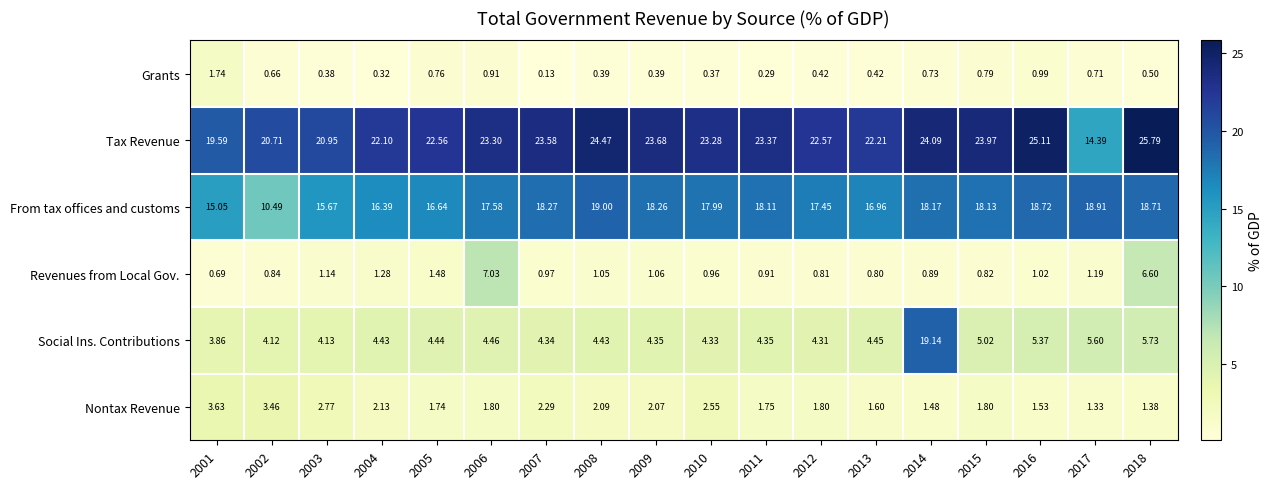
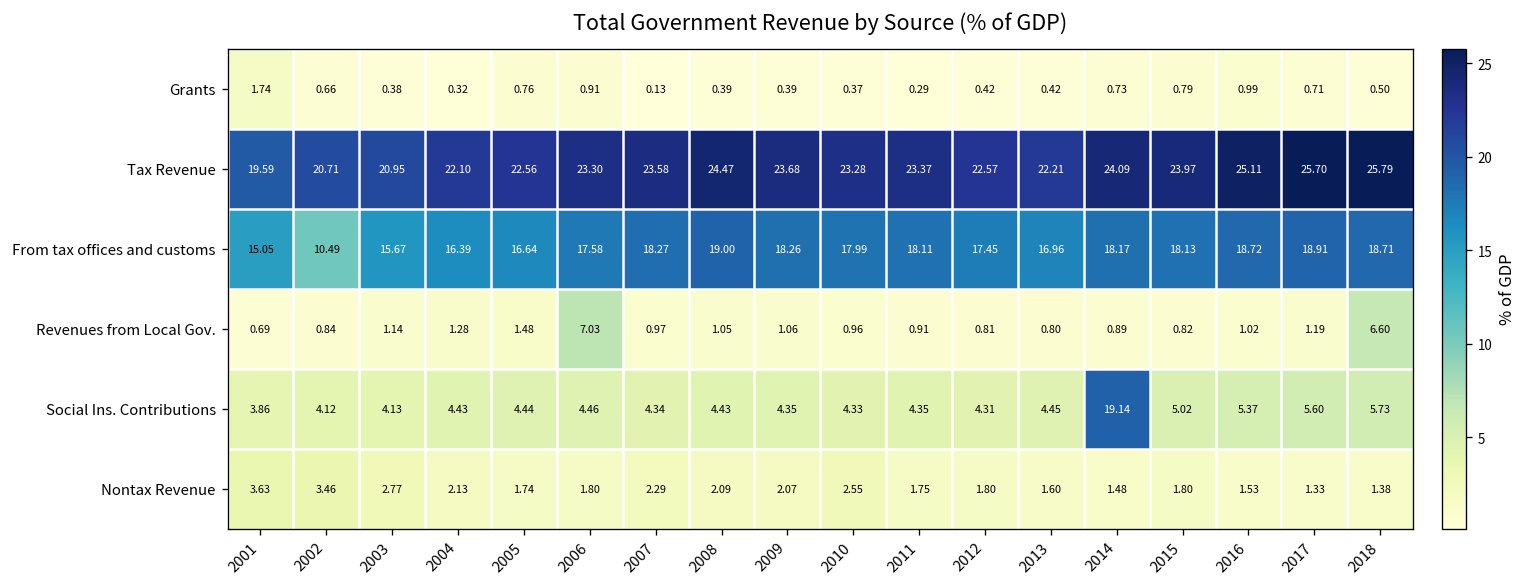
  {
    "Grants": {
      "2001": 1.74,
      "2002": 0.66,
      "2003": 0.38,
      "2004": 0.32,
      "2005": 0.76,
      "2006": 0.91,
      "2007": 0.13,
      "2008": 0.39,
      "2009": 0.39,
      "2010": 0.37,
      "2011": 0.29,
      "2012": 0.42,
      "2013": 0.42,
      "2014": 0.73,
      "2015": 0.79,
      "2016": 0.99,
      "2017": 0.71,
      "2018": 0.50
    },
    "Tax Revenue": {
      "2001": 19.59,
      "2002": 20.71,
      "2003": 20.95,
      "2004": 22.10,
      "2005": 22.56,
      "2006": 23.30,
      "2007": 23.58,
      "2008": 24.47,
      "2009": 23.68,
      "2010": 23.28,
      "2011": 23.37,
      "2012": 22.57,
      "2013": 22.21,
      "2014": 24.09,
      "2015": 23.97,
      "2016": 25.11,
-     "2017": 14.39,
+     "2017": 25.70,
      "2018": 25.79
    },
    "From tax offices and customs": {
      "2001": 15.05,
      "2002": 10.49,
      "2003": 15.67,
      "2004": 16.39,
      "2005": 16.64,
      "2006": 17.58,
      "2007": 18.27,
      "2008": 19.00,
      "2009": 18.26,
      "2010": 17.99,
      "2011": 18.11,
      "2012": 17.45,
      "2013": 16.96,
      "2014": 18.17,
      "2015": 18.13,
      "2016": 18.72,
      "2017": 18.91,
      "2018": 18.71
    },
    "Revenues from Local Gov.": {
      "2001": 0.69,
      "2002": 0.84,
      "2003": 1.14,
      "2004": 1.28,
      "2005": 1.48,
      "2006": 7.03,
      "2007": 0.97,
      "2008": 1.05,
      "2009": 1.06,
      "2010": 0.96,
      "2011": 0.91,
      "2012": 0.81,
      "2013": 0.80,
      "2014": 0.89,
      "2015": 0.82,
      "2016": 1.02,
      "2017": 1.19,
      "2018": 6.60
    },
    "Social Ins. Contributions": {
      "2001": 3.86,
      "2002": 4.12,
      "2003": 4.13,
      "2004": 4.43,
      "2005": 4.44,
      "2006": 4.46,
      "2007": 4.34,
      "2008": 4.43,
      "2009": 4.35,
      "2010": 4.33,
      "2011": 4.35,
      "2012": 4.31,
      "2013": 4.45,
      "2014": 19.14,
      "2015": 5.02,
      "2016": 5.37,
      "2017": 5.60,
      "2018": 5.73
    },
    "Nontax Revenue": {
      "2001": 3.63,
      "2002": 3.46,
      "2003": 2.77,
      "2004": 2.13,
      "2005": 1.74,
      "2006": 1.80,
      "2007": 2.29,
      "2008": 2.09,
      "2009": 2.07,
      "2010": 2.55,
      "2011": 1.75,
      "2012": 1.80,
      "2013": 1.60,
      "2014": 1.48,
      "2015": 1.80,
      "2016": 1.53,
      "2017": 1.33,
      "2018": 1.38
    }
  }
